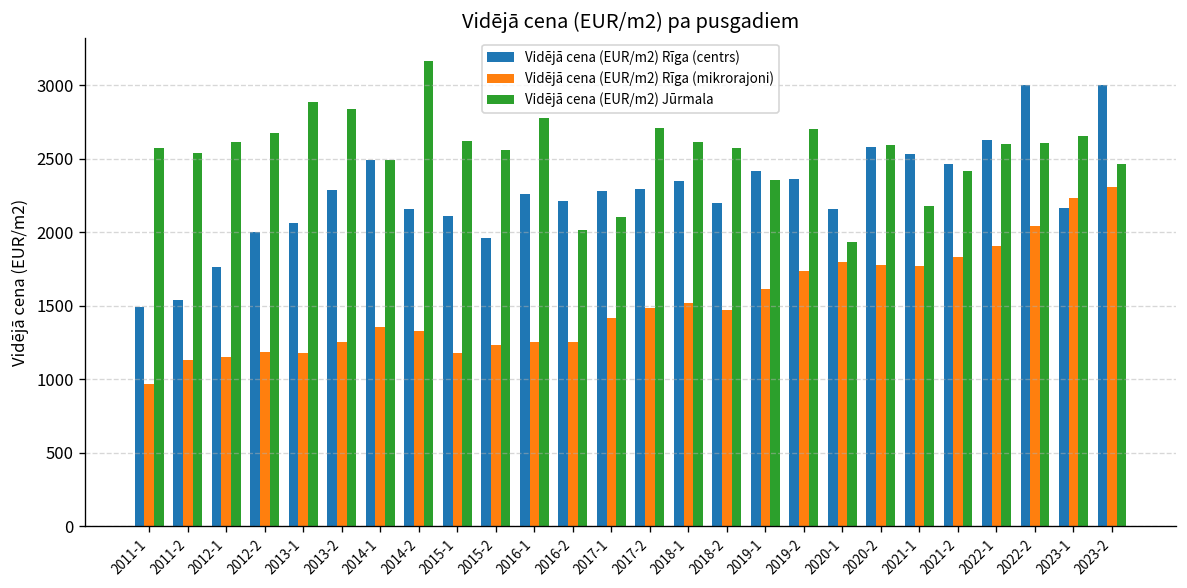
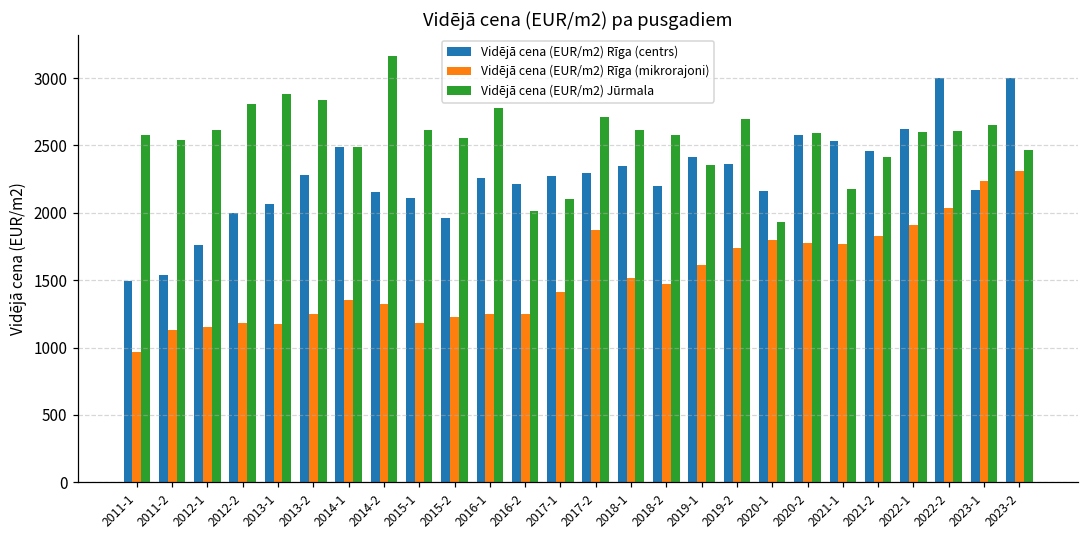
  {
    "Vidējā cena (EUR/m2) Rīga (centrs)": {
      "2011-1": 1490,
      "2011-2": 1540,
      "2012-1": 1760,
      "2012-2": 2000,
      "2013-1": 2060,
      "2013-2": 2280,
      "2014-1": 2490,
      "2014-2": 2160,
      "2015-1": 2110,
      "2015-2": 1960,
      "2016-1": 2260,
      "2016-2": 2220,
      "2017-1": 2280,
      "2017-2": 2290,
      "2018-1": 2350,
      "2018-2": 2200,
      "2019-1": 2410,
      "2019-2": 2360,
      "2020-1": 2160,
      "2020-2": 2580,
      "2021-1": 2530,
      "2021-2": 2460,
      "2022-1": 2630,
      "2022-2": 3000,
      "2023-1": 2170,
      "2023-2": 3000
    },
    "Vidējā cena (EUR/m2) Rīga (mikrorajoni)": {
      "2011-1": 970,
      "2011-2": 1130,
      "2012-1": 1150,
      "2012-2": 1180,
      "2013-1": 1180,
      "2013-2": 1250,
      "2014-1": 1350,
      "2014-2": 1330,
      "2015-1": 1180,
      "2015-2": 1230,
      "2016-1": 1250,
      "2016-2": 1250,
      "2017-1": 1420,
-     "2017-2": 1480,
+     "2017-2": 1870,
      "2018-1": 1520,
      "2018-2": 1470,
      "2019-1": 1610,
      "2019-2": 1740,
      "2020-1": 1800,
      "2020-2": 1780,
      "2021-1": 1770,
      "2021-2": 1830,
      "2022-1": 1910,
      "2022-2": 2040,
      "2023-1": 2240,
      "2023-2": 2310
    },
    "Vidējā cena (EUR/m2) Jūrmala": {
      "2011-1": 2580,
      "2011-2": 2540,
      "2012-1": 2620,
-     "2012-2": 2680,
+     "2012-2": 2810,
      "2013-1": 2890,
      "2013-2": 2840,
      "2014-1": 2490,
      "2014-2": 3160,
      "2015-1": 2620,
      "2015-2": 2560,
      "2016-1": 2780,
      "2016-2": 2010,
      "2017-1": 2110,
      "2017-2": 2710,
      "2018-1": 2620,
      "2018-2": 2580,
      "2019-1": 2360,
      "2019-2": 2700,
      "2020-1": 1930,
      "2020-2": 2590,
      "2021-1": 2180,
      "2021-2": 2410,
      "2022-1": 2600,
      "2022-2": 2610,
      "2023-1": 2660,
      "2023-2": 2460
    }
  }
